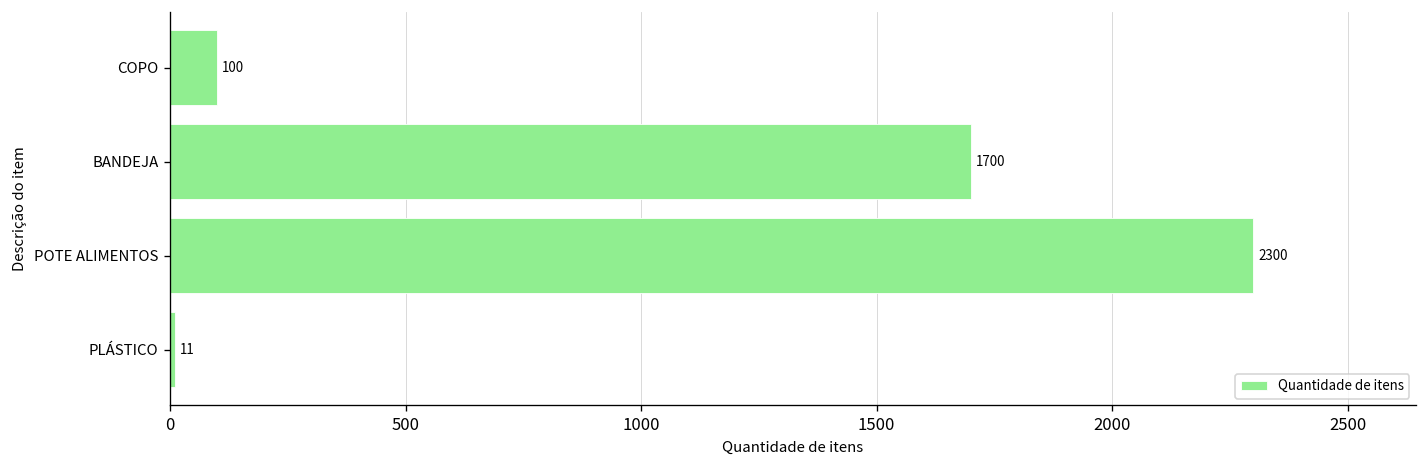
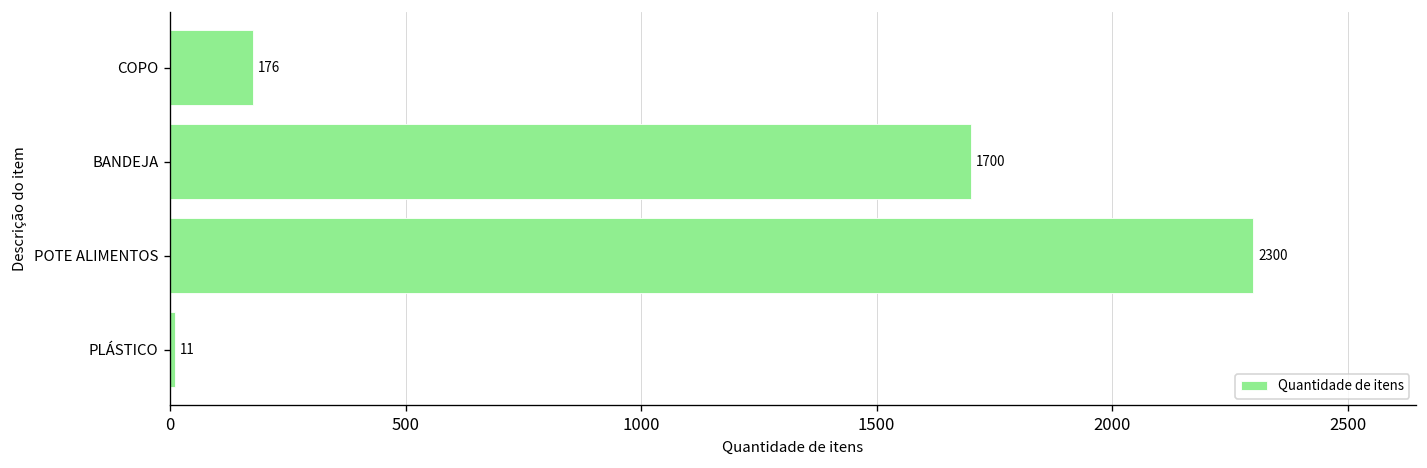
  {
-   "COPO": 100,
+   "COPO": 176,
    "BANDEJA": 1700,
    "POTE ALIMENTOS": 2300,
    "PLÁSTICO": 11
  }
